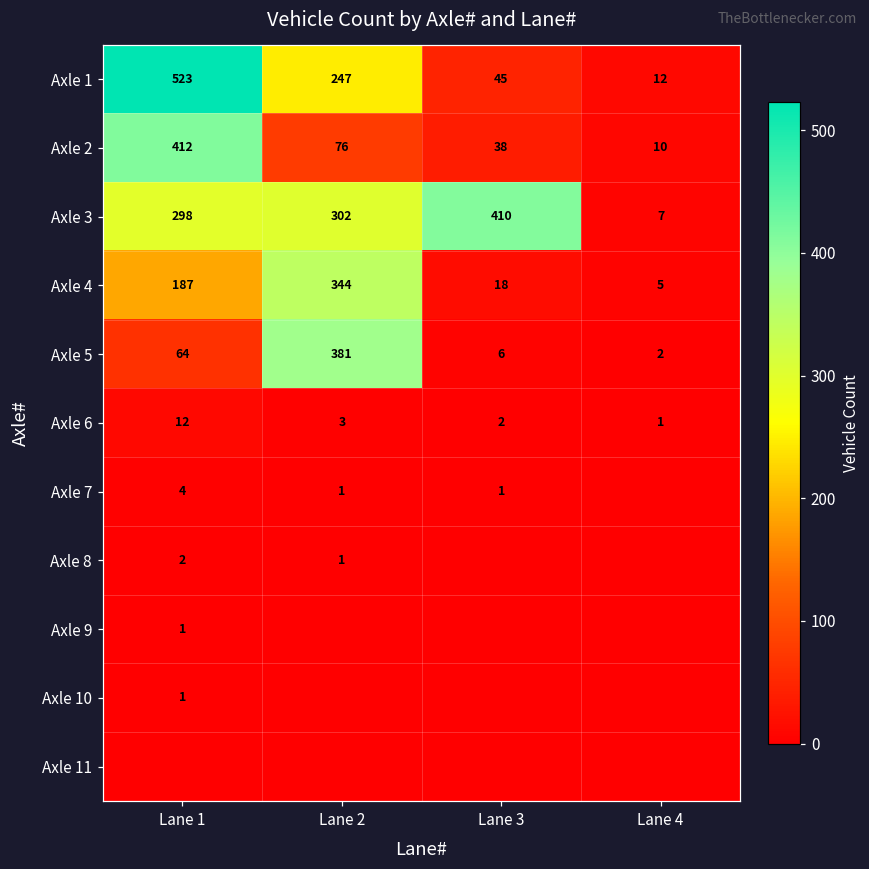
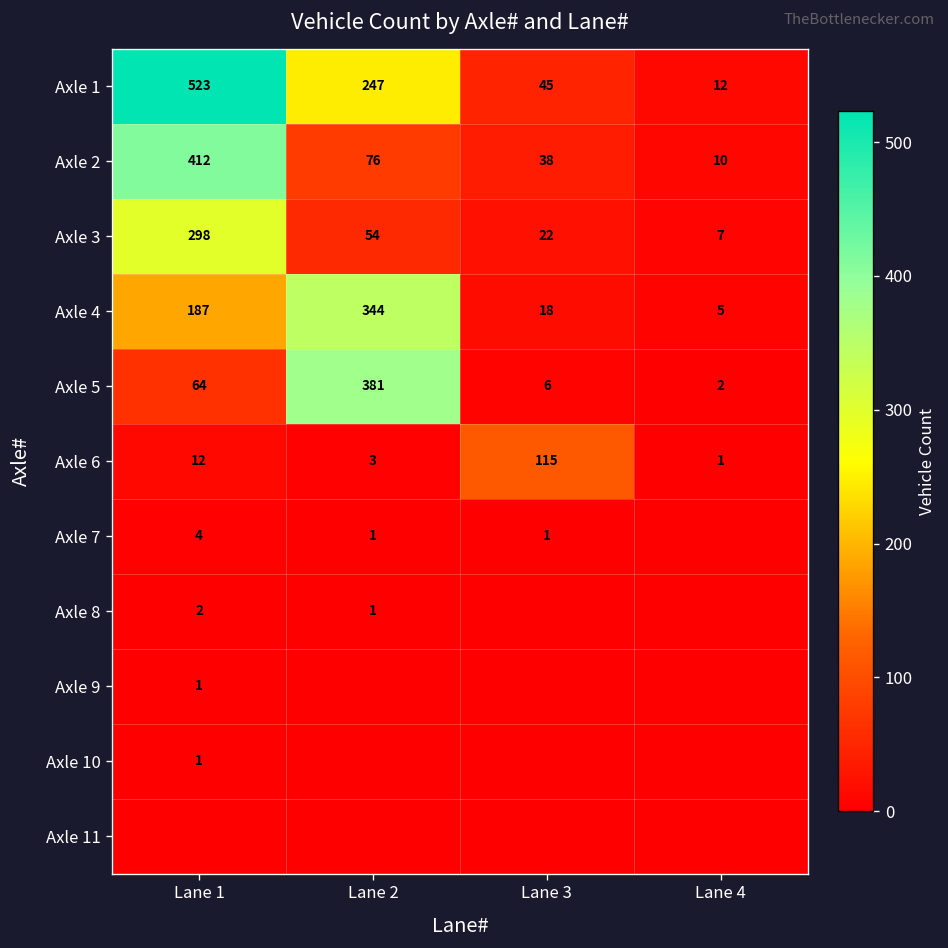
  {
    "Axle 1": {
      "Lane 1": 523,
      "Lane 2": 247,
      "Lane 3": 45,
      "Lane 4": 12
    },
    "Axle 2": {
      "Lane 1": 412,
      "Lane 2": 76,
      "Lane 3": 38,
      "Lane 4": 10
    },
    "Axle 3": {
      "Lane 1": 298,
-     "Lane 2": 302,
-     "Lane 3": 410,
+     "Lane 2": 54,
+     "Lane 3": 22,
      "Lane 4": 7
    },
    "Axle 4": {
      "Lane 1": 187,
      "Lane 2": 344,
      "Lane 3": 18,
      "Lane 4": 5
    },
    "Axle 5": {
      "Lane 1": 64,
      "Lane 2": 381,
      "Lane 3": 6,
      "Lane 4": 2
    },
    "Axle 6": {
      "Lane 1": 12,
      "Lane 2": 3,
-     "Lane 3": 2,
+     "Lane 3": 115,
      "Lane 4": 1
    },
    "Axle 7": {
      "Lane 1": 4,
      "Lane 2": 1,
      "Lane 3": 1
    },
    "Axle 8": {
      "Lane 1": 2,
      "Lane 2": 1
    },
    "Axle 9": {
      "Lane 1": 1
    },
    "Axle 10": {
      "Lane 1": 1
    }
  }
